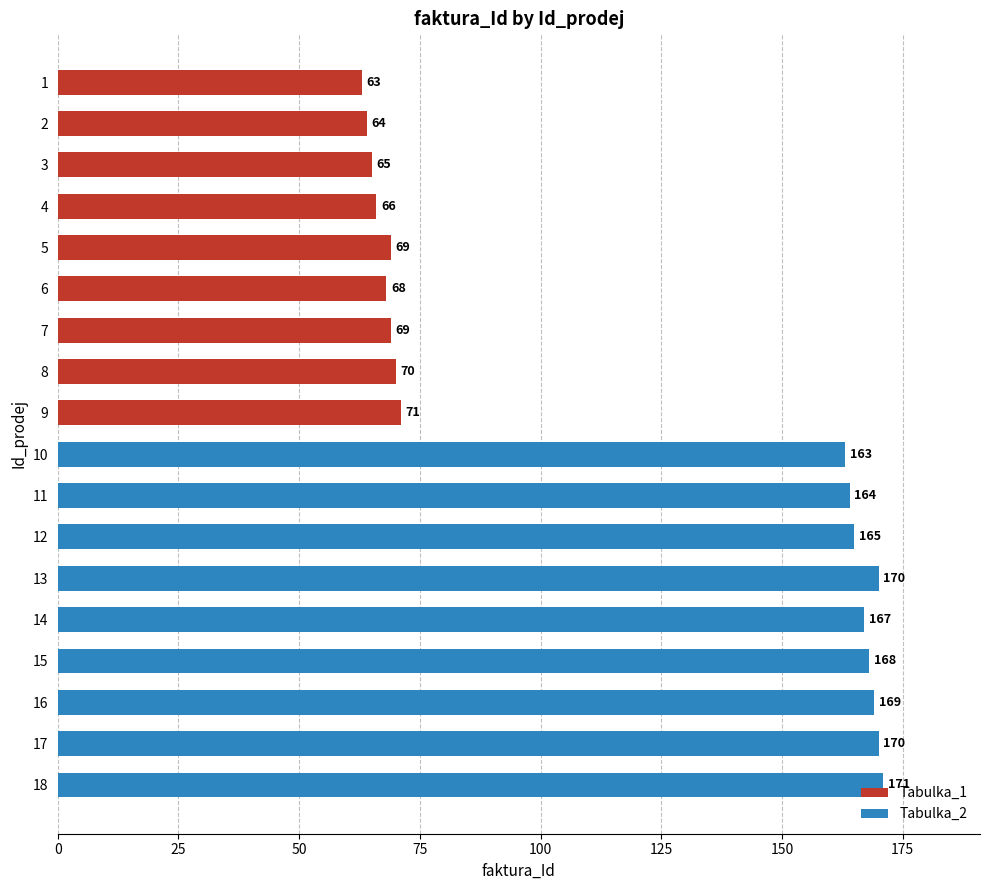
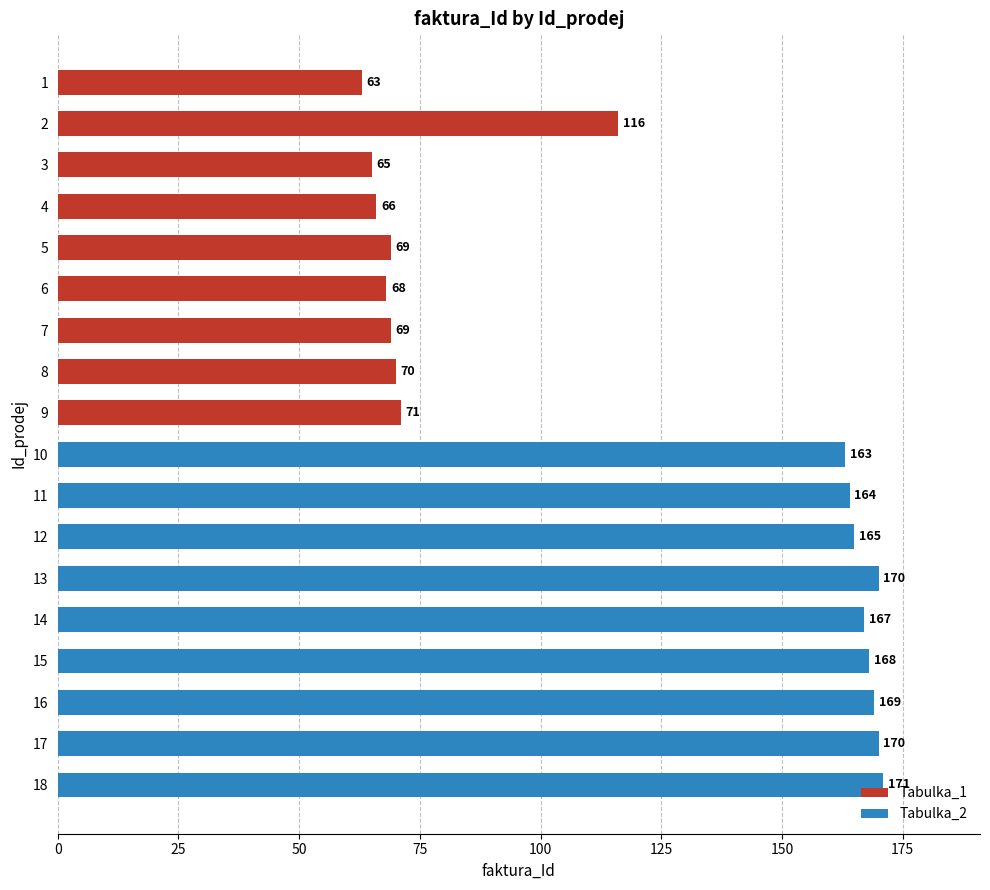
  {
    "1": 63,
-   "2": 64,
+   "2": 116,
    "3": 65,
    "4": 66,
    "5": 69,
    "6": 68,
    "7": 69,
    "8": 70,
    "9": 71,
    "10": 163,
    "11": 164,
    "12": 165,
    "13": 170,
    "14": 167,
    "15": 168,
    "16": 169,
    "17": 170,
    "18": 171
  }
